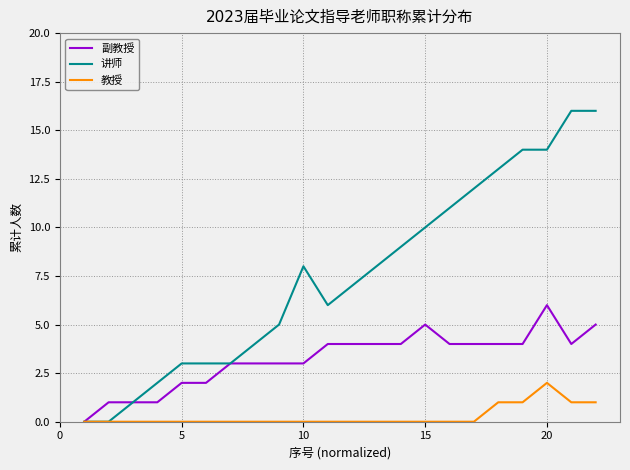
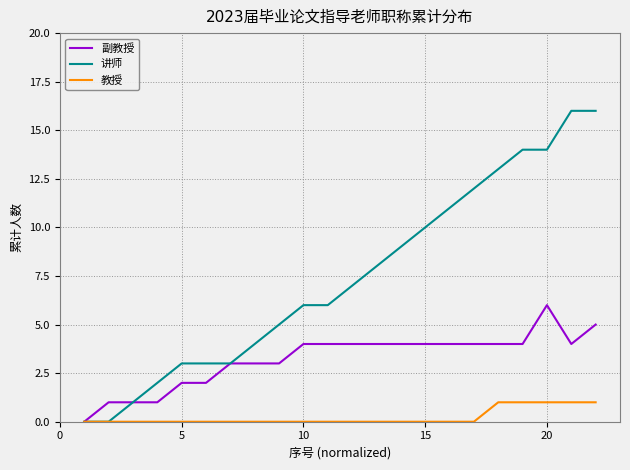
  {
    "副教授": {
      "5": 2,
-     "10": 3,
-     "15": 5,
+     "10": 4,
+     "15": 4,
      "20": 6
    },
    "讲师": {
      "5": 3,
-     "10": 8,
+     "10": 6,
      "15": 10,
      "20": 14
    },
    "教授": {
      "5": 0,
      "10": 0,
      "15": 0,
-     "20": 2
+     "20": 1
    }
  }
